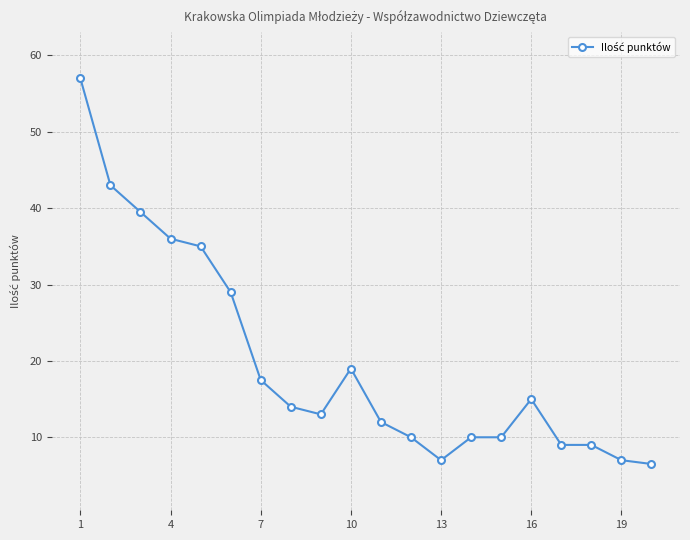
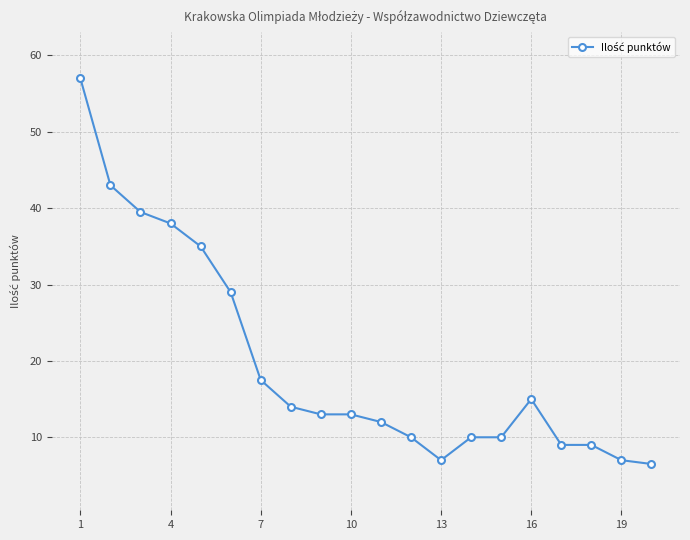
  {
    "1": 57,
-   "4": 36,
+   "4": 38,
    "7": 18,
-   "10": 19,
+   "10": 13,
    "13": 7,
    "16": 15,
    "19": 7
  }
